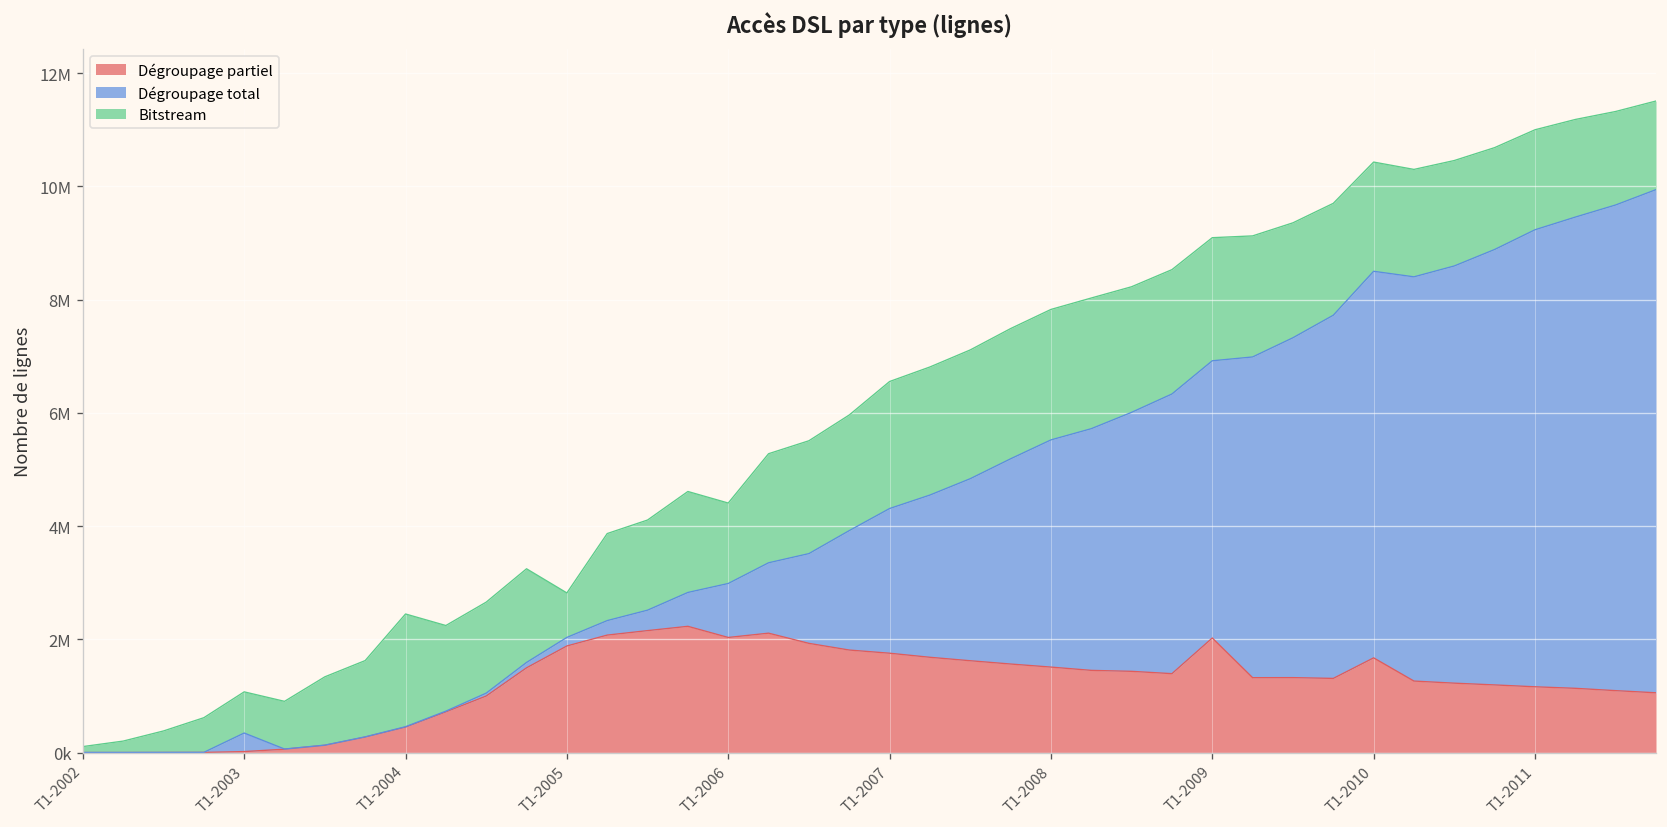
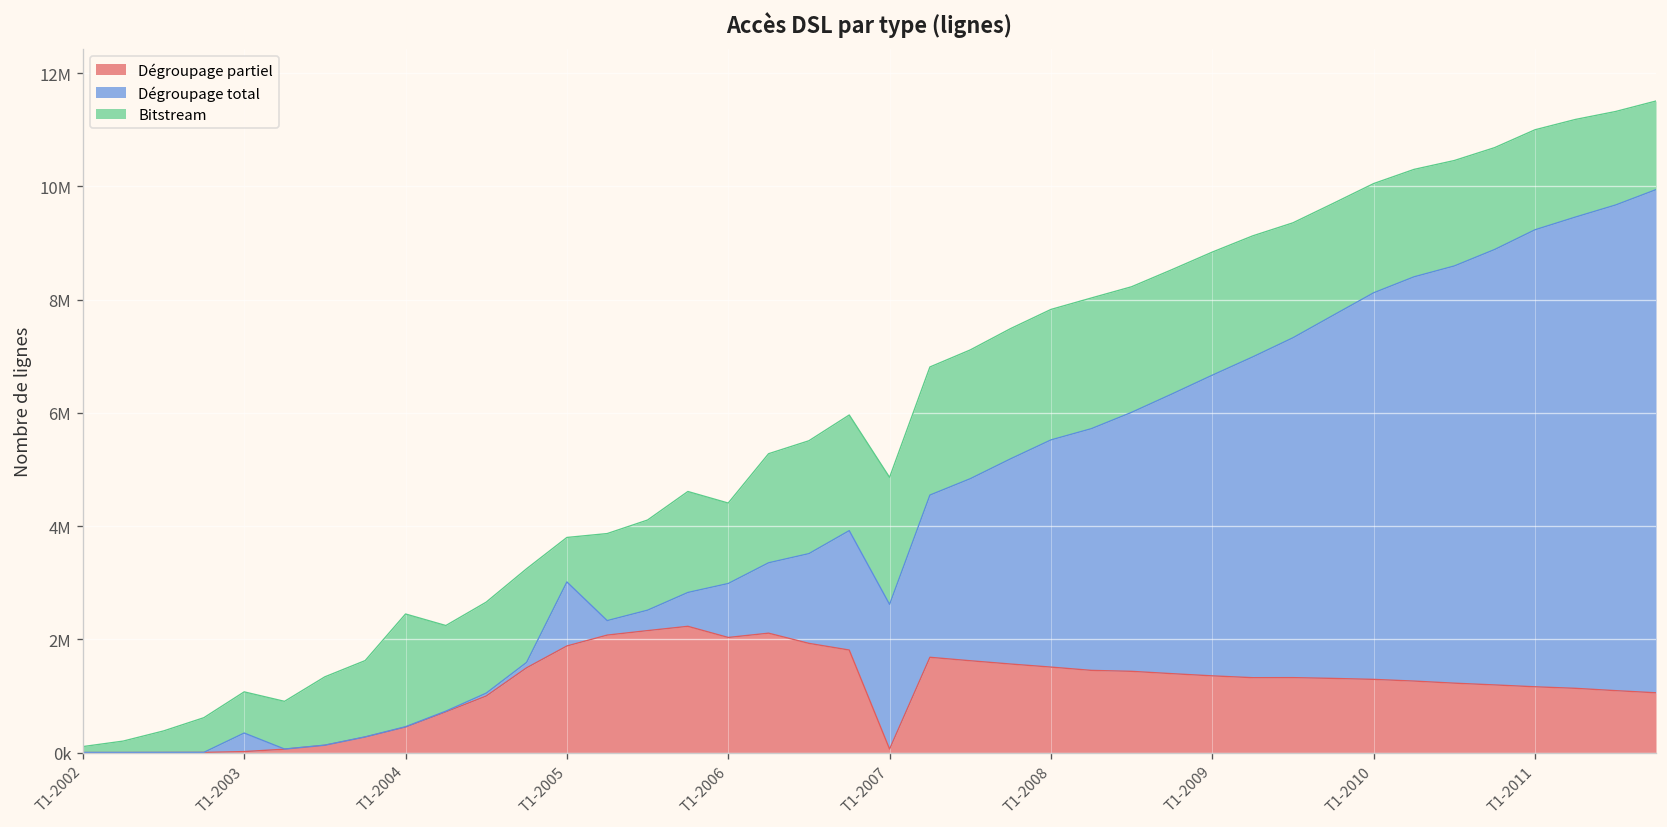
  {
    "Dégroupage partiel": {
      "T1-2003": 0,
      "T1-2005": 1900000,
      "T1-2006": 2000000,
-     "T1-2007": 1800000,
+     "T1-2007": 100000,
      "T1-2008": 1500000,
-     "T1-2009": 2000000,
-     "T1-2010": 1700000,
+     "T1-2009": 1400000,
+     "T1-2010": 1300000,
      "T1-2011": 1200000
    },
    "Dégroupage total": {
      "T1-2003": 300000,
-     "T1-2005": 200000,
+     "T1-2005": 1100000,
      "T1-2006": 1000000,
      "T1-2007": 2600000,
      "T1-2008": 4000000,
-     "T1-2009": 4900000,
+     "T1-2009": 5300000,
      "T1-2010": 6800000,
      "T1-2011": 8100000
    },
    "Bitstream": {
      "T1-2002": 100000,
      "T1-2003": 700000,
      "T1-2004": 2000000,
      "T1-2005": 800000,
      "T1-2006": 1400000,
      "T1-2007": 2200000,
      "T1-2008": 2300000,
      "T1-2009": 2200000,
      "T1-2010": 1900000,
      "T1-2011": 1800000
    }
  }
